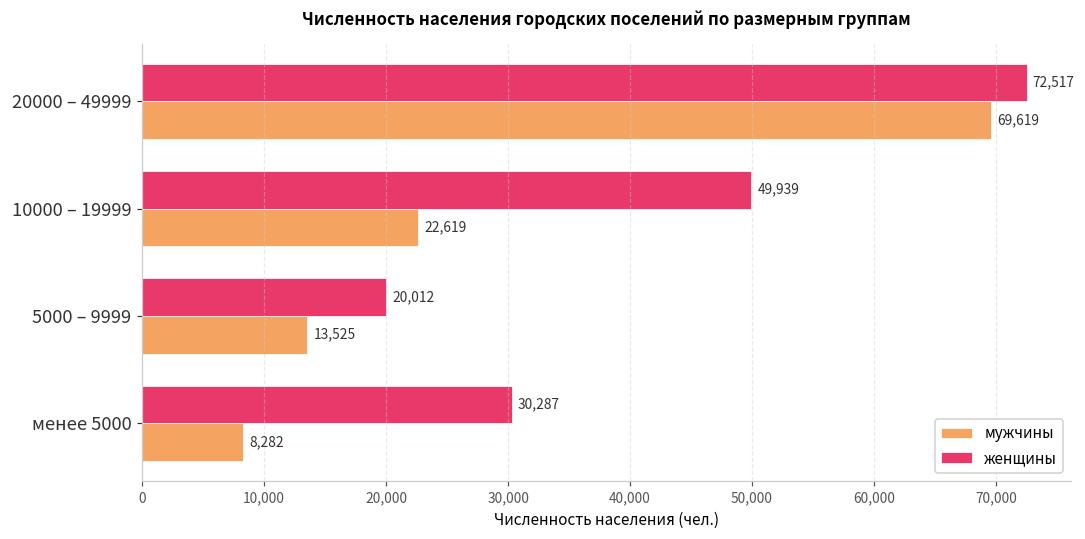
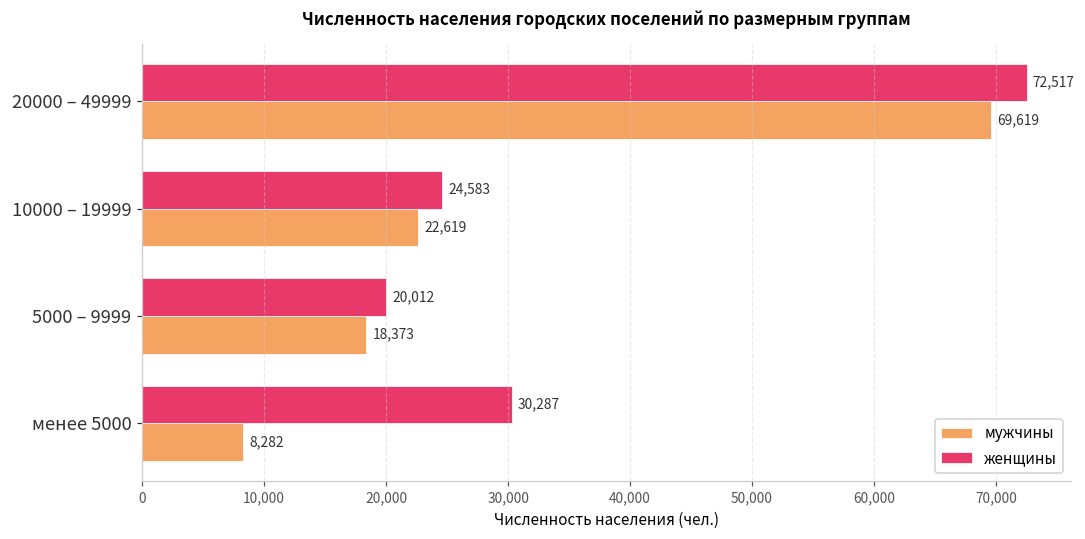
  {
    "мужчины": {
      "20000 – 49999": "69,619",
      "10000 – 19999": "22,619",
-     "5000 – 9999": "13,525",
+     "5000 – 9999": "18,373",
      "менее 5000": "8,282"
    },
    "женщины": {
      "20000 – 49999": "72,517",
-     "10000 – 19999": "49,939",
+     "10000 – 19999": "24,583",
      "5000 – 9999": "20,012",
      "менее 5000": "30,287"
    }
  }
